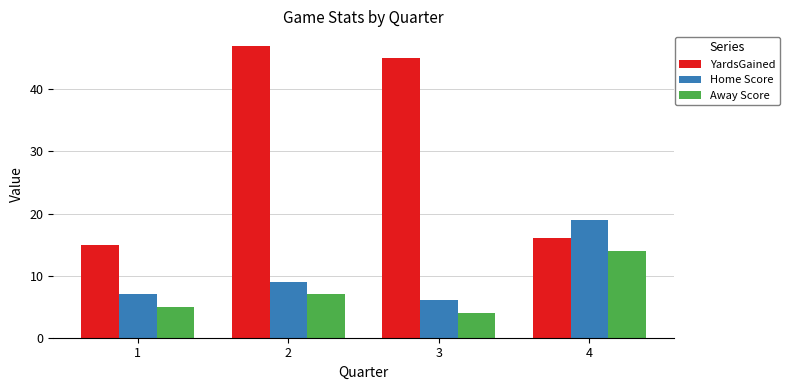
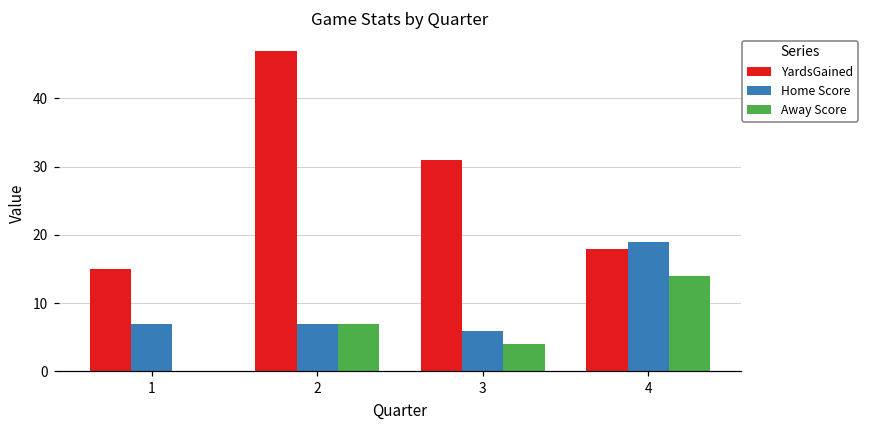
  {
    "YardsGained": {
      "1": 15,
      "2": 47,
-     "3": 45,
-     "4": 16
+     "3": 31,
+     "4": 18
    },
    "Home Score": {
      "1": 7,
-     "2": 9,
+     "2": 7,
      "3": 6,
      "4": 19
    },
    "Away Score": {
-     "1": 5,
+     "1": 0,
      "2": 7,
      "3": 4,
      "4": 14
    }
  }
